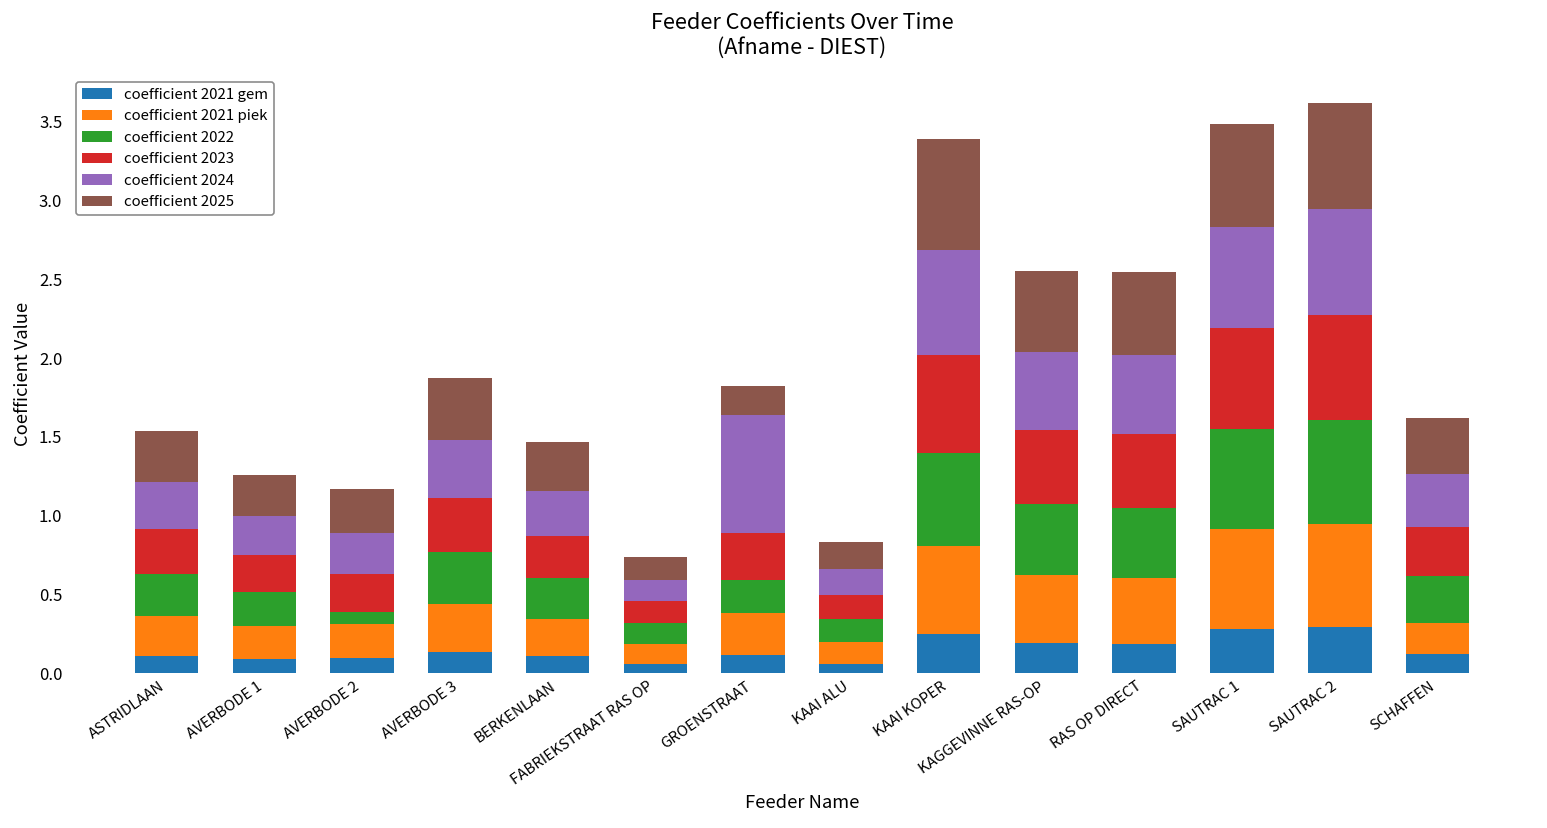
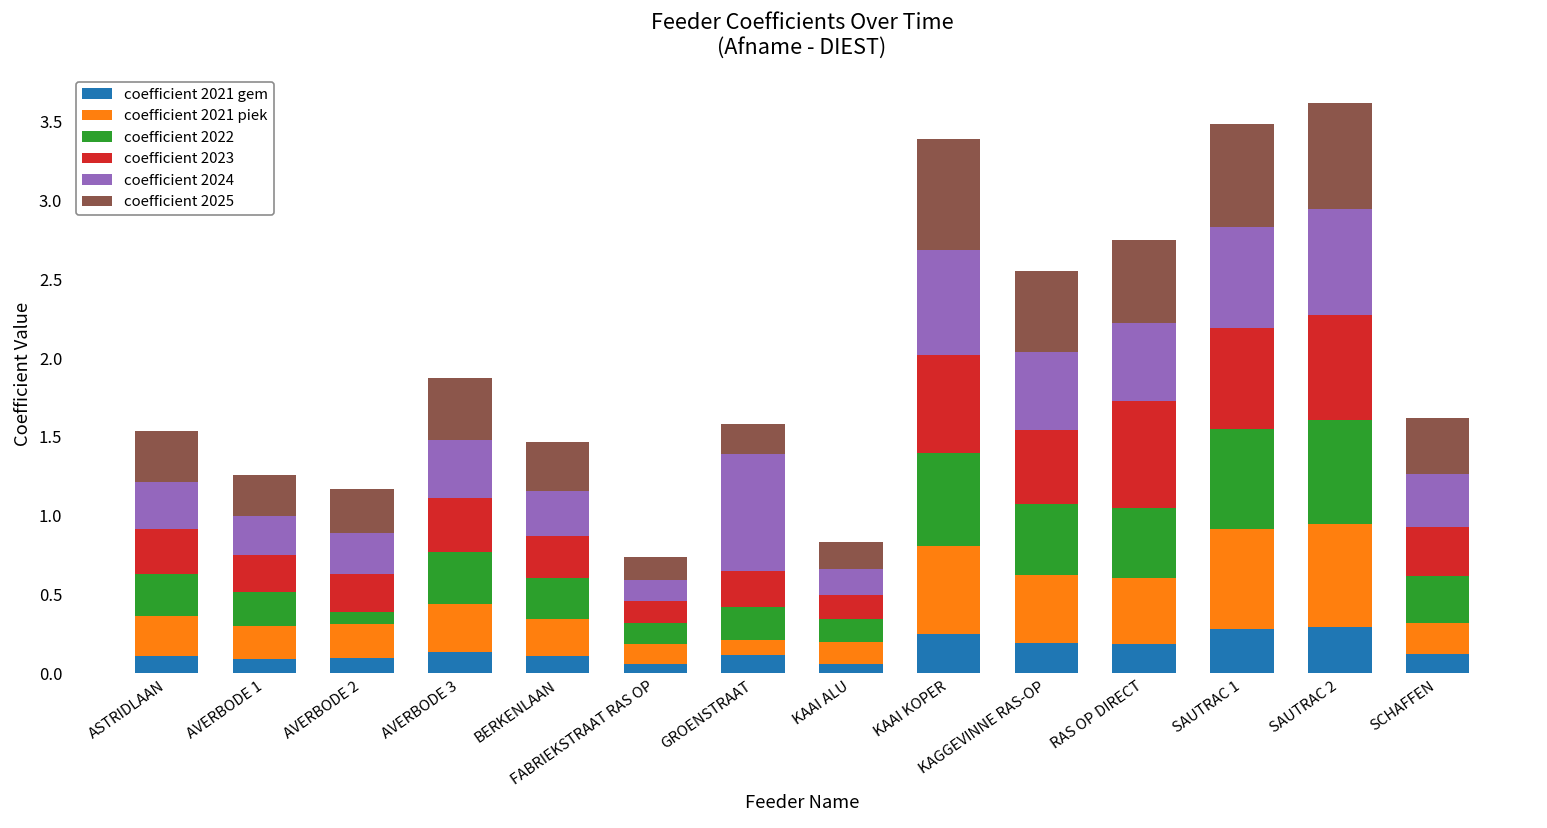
  {
    "coefficient 2021 gem": {
      "ASTRIDLAAN": 0.11,
      "AVERBODE 1": 0.09,
      "AVERBODE 2": 0.10,
      "AVERBODE 3": 0.14,
      "BERKENLAAN": 0.11,
      "FABRIEKSTRAAT RAS OP": 0.06,
      "GROENSTRAAT": 0.12,
      "KAAI ALU": 0.06,
      "KAAI KOPER": 0.25,
      "KAGGEVINNE RAS-OP": 0.19,
      "RAS OP DIRECT": 0.19,
      "SAUTRAC 1": 0.28,
      "SAUTRAC 2": 0.29,
      "SCHAFFEN": 0.12
    },
    "coefficient 2021 piek": {
      "ASTRIDLAAN": 0.25,
      "AVERBODE 1": 0.21,
      "AVERBODE 2": 0.22,
      "AVERBODE 3": 0.31,
      "BERKENLAAN": 0.24,
      "FABRIEKSTRAAT RAS OP": 0.13,
-     "GROENSTRAAT": 0.27,
+     "GROENSTRAAT": 0.09,
      "KAAI ALU": 0.14,
      "KAAI KOPER": 0.56,
      "KAGGEVINNE RAS-OP": 0.43,
      "RAS OP DIRECT": 0.42,
      "SAUTRAC 1": 0.63,
      "SAUTRAC 2": 0.65,
      "SCHAFFEN": 0.20
    },
    "coefficient 2022": {
      "ASTRIDLAAN": 0.27,
      "AVERBODE 1": 0.22,
      "AVERBODE 2": 0.07,
      "AVERBODE 3": 0.33,
      "BERKENLAAN": 0.25,
      "FABRIEKSTRAAT RAS OP": 0.13,
      "GROENSTRAAT": 0.21,
      "KAAI ALU": 0.15,
      "KAAI KOPER": 0.59,
      "KAGGEVINNE RAS-OP": 0.45,
      "RAS OP DIRECT": 0.44,
      "SAUTRAC 1": 0.64,
      "SAUTRAC 2": 0.66,
      "SCHAFFEN": 0.29
    },
    "coefficient 2023": {
      "ASTRIDLAAN": 0.28,
      "AVERBODE 1": 0.23,
      "AVERBODE 2": 0.24,
      "AVERBODE 3": 0.35,
      "BERKENLAAN": 0.27,
      "FABRIEKSTRAAT RAS OP": 0.14,
-     "GROENSTRAAT": 0.30,
+     "GROENSTRAAT": 0.23,
      "KAAI ALU": 0.15,
      "KAAI KOPER": 0.63,
      "KAGGEVINNE RAS-OP": 0.47,
-     "RAS OP DIRECT": 0.47,
+     "RAS OP DIRECT": 0.68,
      "SAUTRAC 1": 0.64,
      "SAUTRAC 2": 0.67,
      "SCHAFFEN": 0.31
    },
    "coefficient 2024": {
      "ASTRIDLAAN": 0.30,
      "AVERBODE 1": 0.25,
      "AVERBODE 2": 0.26,
      "AVERBODE 3": 0.37,
      "BERKENLAAN": 0.29,
      "FABRIEKSTRAAT RAS OP": 0.14,
      "GROENSTRAAT": 0.75,
      "KAAI ALU": 0.16,
      "KAAI KOPER": 0.66,
      "KAGGEVINNE RAS-OP": 0.49,
      "RAS OP DIRECT": 0.50,
      "SAUTRAC 1": 0.65,
      "SAUTRAC 2": 0.67,
      "SCHAFFEN": 0.33
    },
    "coefficient 2025": {
      "ASTRIDLAAN": 0.32,
      "AVERBODE 1": 0.26,
      "AVERBODE 2": 0.28,
      "AVERBODE 3": 0.39,
      "BERKENLAAN": 0.30,
      "FABRIEKSTRAAT RAS OP": 0.14,
      "GROENSTRAAT": 0.19,
      "KAAI ALU": 0.17,
      "KAAI KOPER": 0.70,
      "KAGGEVINNE RAS-OP": 0.52,
      "RAS OP DIRECT": 0.53,
      "SAUTRAC 1": 0.65,
      "SAUTRAC 2": 0.68,
      "SCHAFFEN": 0.36
    }
  }
